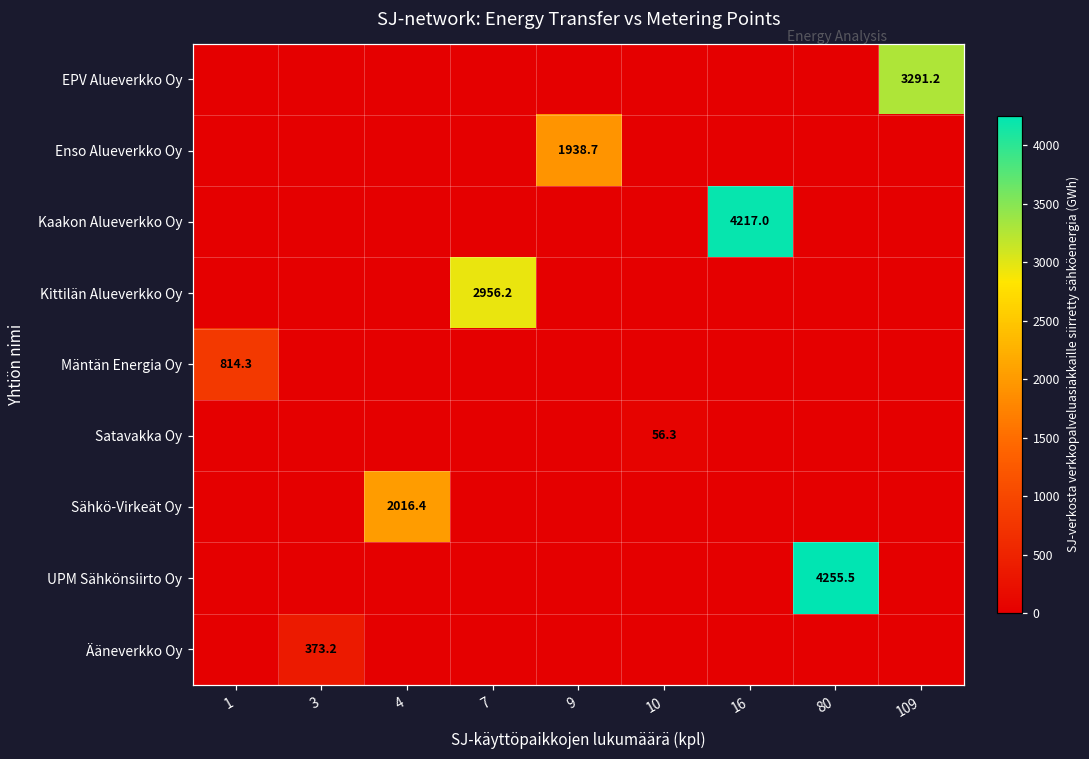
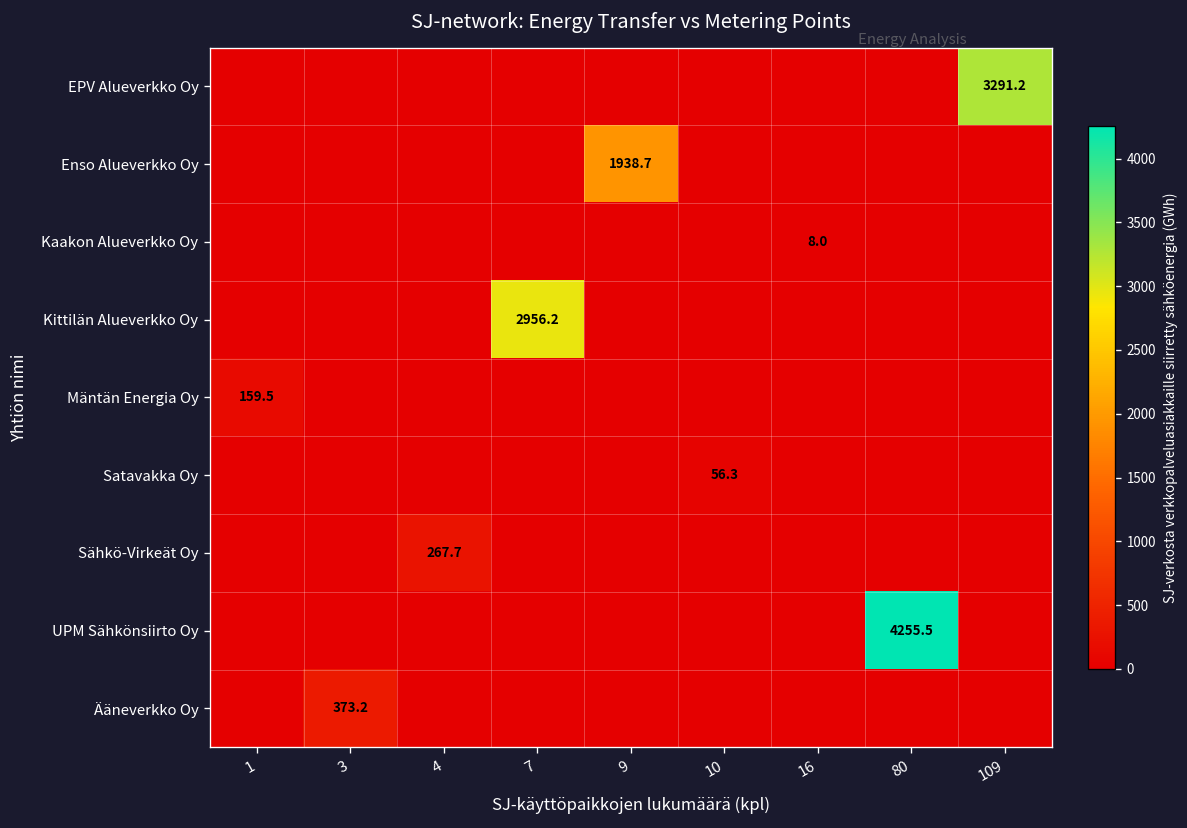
  {
    "EPV Alueverkko Oy": {
      "109": 3291.2
    },
    "Enso Alueverkko Oy": {
      "9": 1938.7
    },
    "Kaakon Alueverkko Oy": {
-     "16": 4217.0
+     "16": 8.0
    },
    "Kittilän Alueverkko Oy": {
      "7": 2956.2
    },
    "Mäntän Energia Oy": {
-     "1": 814.3
+     "1": 159.5
    },
    "Satavakka Oy": {
      "10": 56.3
    },
    "Sähkö-Virkeät Oy": {
-     "4": 2016.4
+     "4": 267.7
    },
    "UPM Sähkönsiirto Oy": {
      "80": 4255.5
    },
    "Ääneverkko Oy": {
      "3": 373.2
    }
  }
